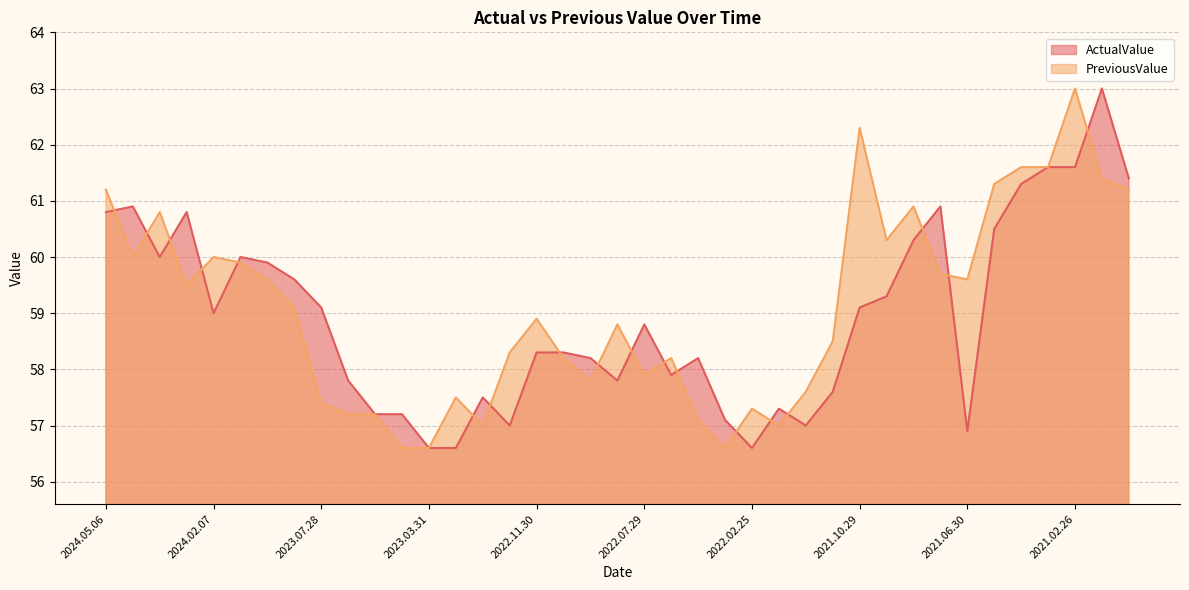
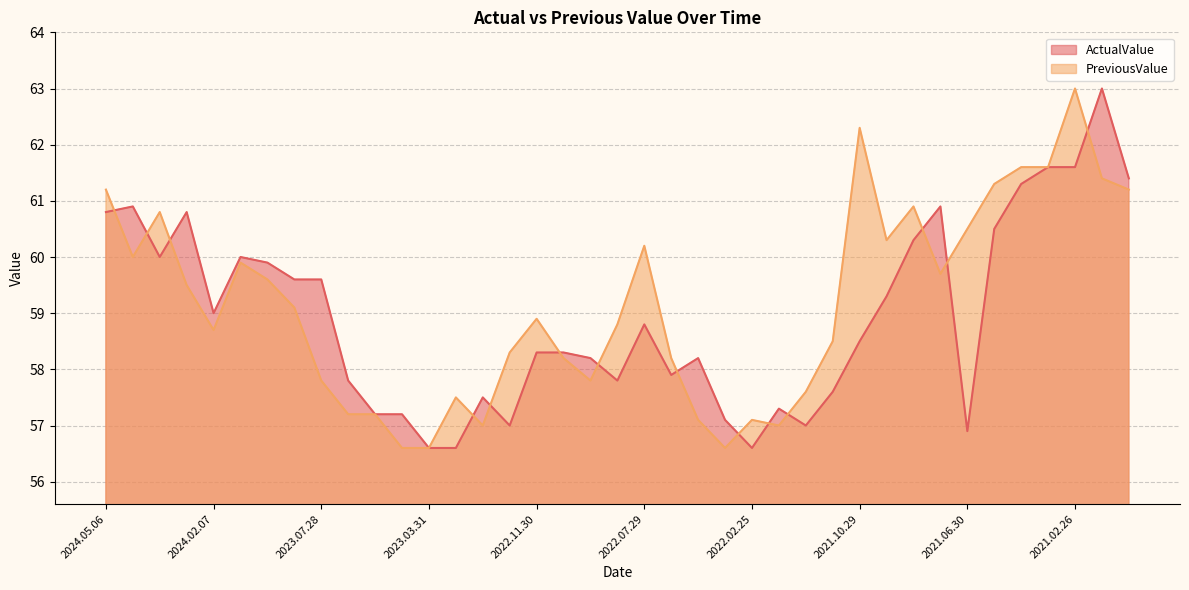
  {
    "ActualValue": {
      "2024.05.06": 60.8,
      "2024.02.07": 59.0,
-     "2023.07.28": 59.1,
+     "2023.07.28": 59.6,
      "2022.11.30": 58.3,
      "2022.07.29": 58.8,
      "2022.02.25": 56.6,
-     "2021.10.29": 59.1,
+     "2021.10.29": 58.5,
      "2021.06.30": 56.9,
      "2021.02.26": 61.6
    },
    "PreviousValue": {
      "2024.05.06": 61.2,
-     "2024.02.07": 60.0,
-     "2023.07.28": 57.4,
+     "2024.02.07": 58.7,
+     "2023.07.28": 57.8,
      "2022.11.30": 58.9,
-     "2022.07.29": 57.9,
-     "2022.02.25": 57.3,
+     "2022.07.29": 60.2,
+     "2022.02.25": 57.1,
      "2021.10.29": 62.3,
-     "2021.06.30": 59.6,
+     "2021.06.30": 60.5,
      "2021.02.26": 63.0
    }
  }
